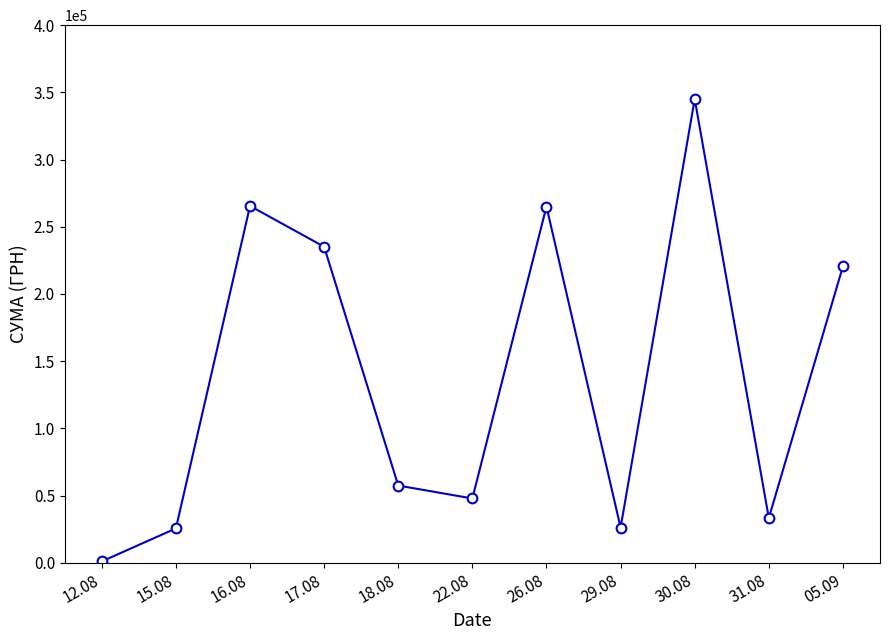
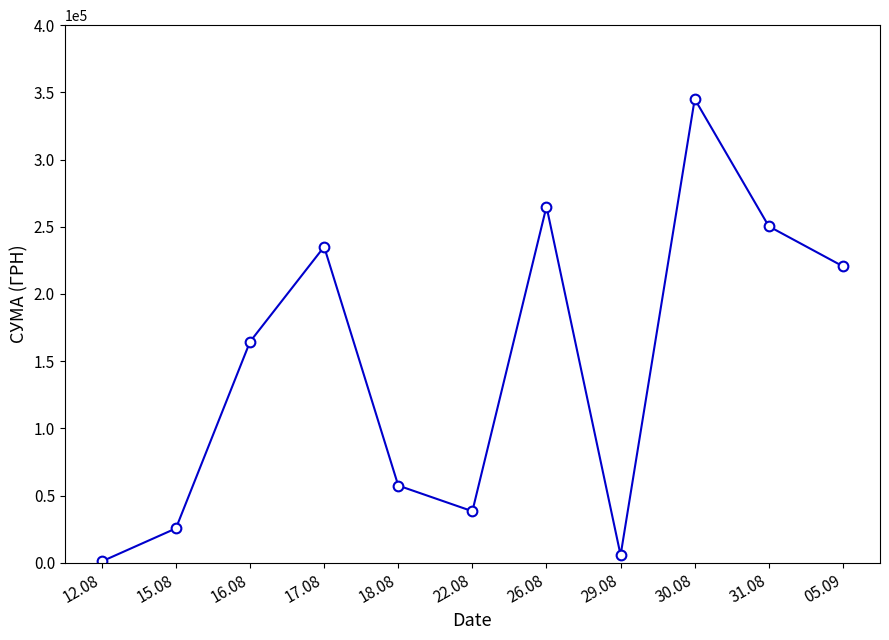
  {
    "12.08": 1000,
    "15.08": 26000,
-   "16.08": 265000,
+   "16.08": 164000,
    "17.08": 235000,
    "18.08": 57000,
-   "22.08": 48000,
+   "22.08": 38000,
    "26.08": 265000,
-   "29.08": 26000,
+   "29.08": 6000,
    "30.08": 345000,
-   "31.08": 33000,
+   "31.08": 250000,
    "05.09": 221000
  }
